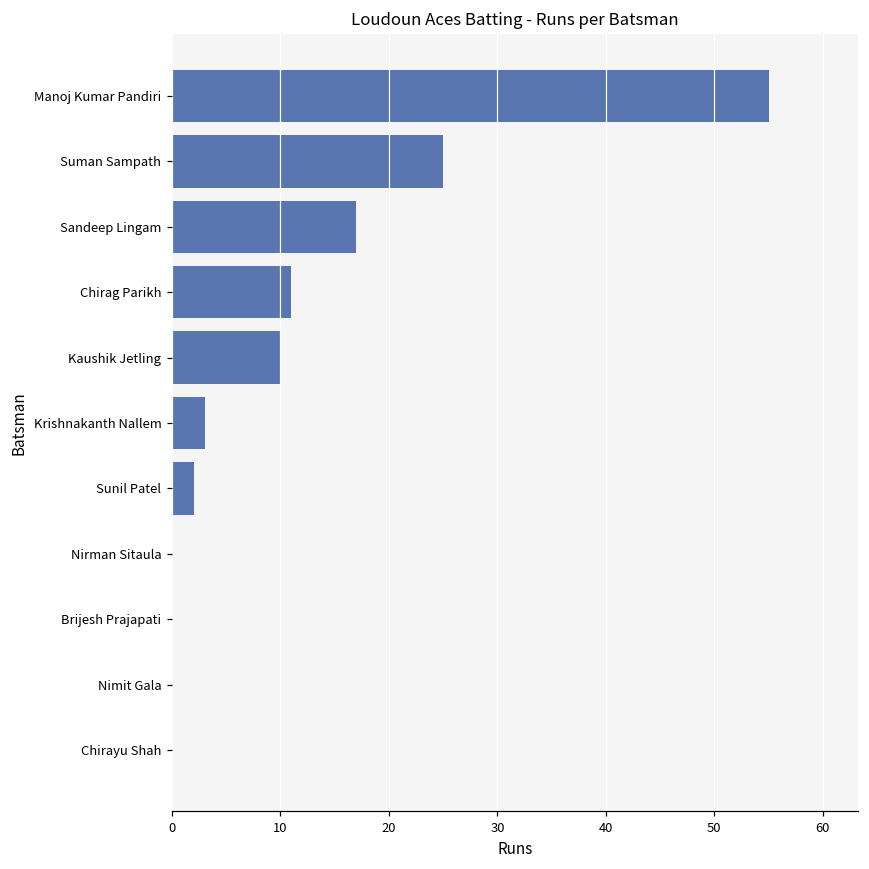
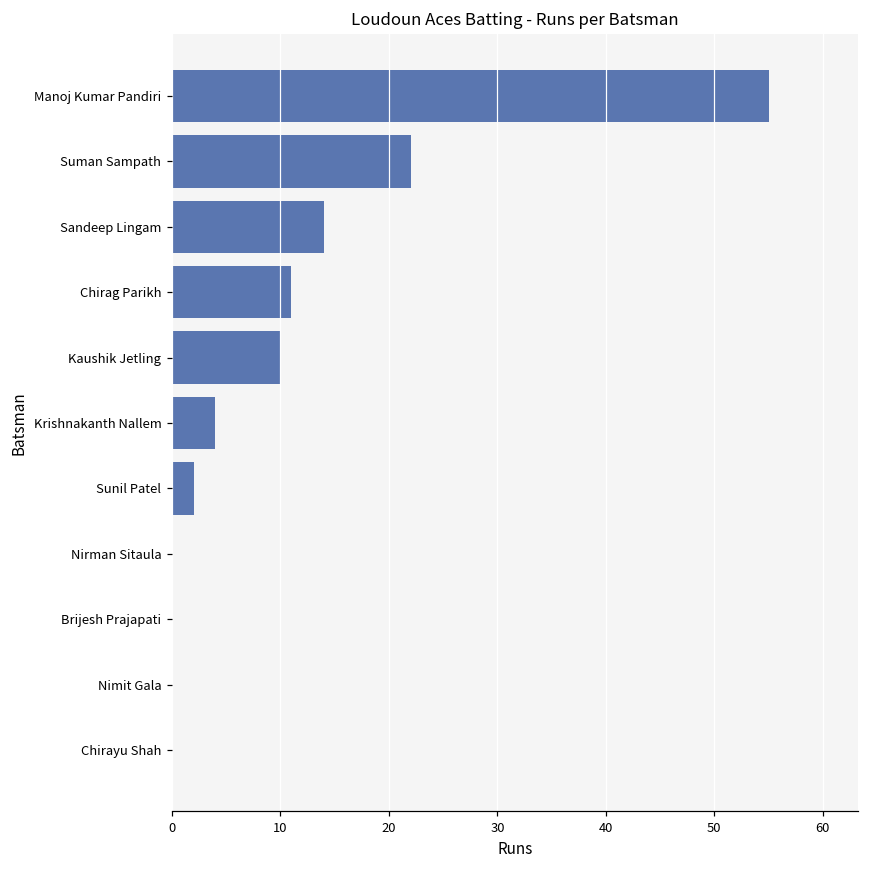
  {
    "Manoj Kumar Pandiri": 55,
-   "Suman Sampath": 25,
-   "Sandeep Lingam": 17,
+   "Suman Sampath": 22,
+   "Sandeep Lingam": 14,
    "Chirag Parikh": 11,
    "Kaushik Jetling": 10,
-   "Krishnakanth Nallem": 3,
+   "Krishnakanth Nallem": 4,
    "Sunil Patel": 2,
    "Nirman Sitaula": 0,
    "Brijesh Prajapati": 0,
    "Nimit Gala": 0,
    "Chirayu Shah": 0
  }
